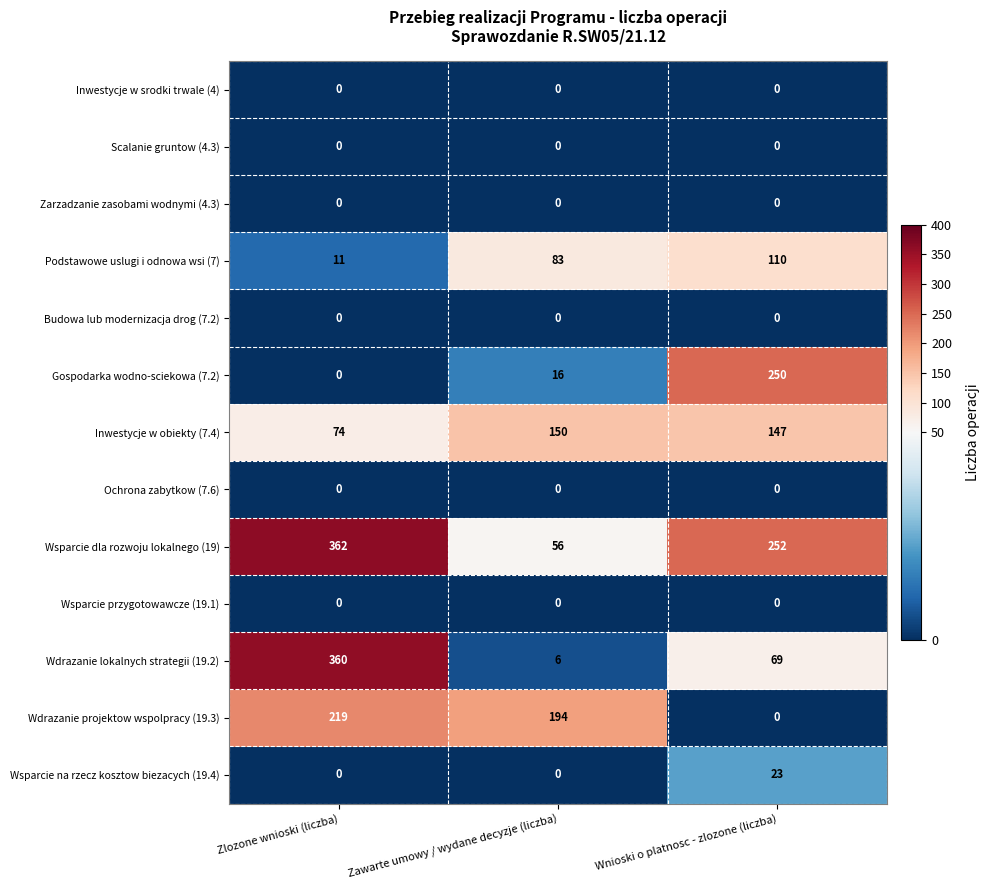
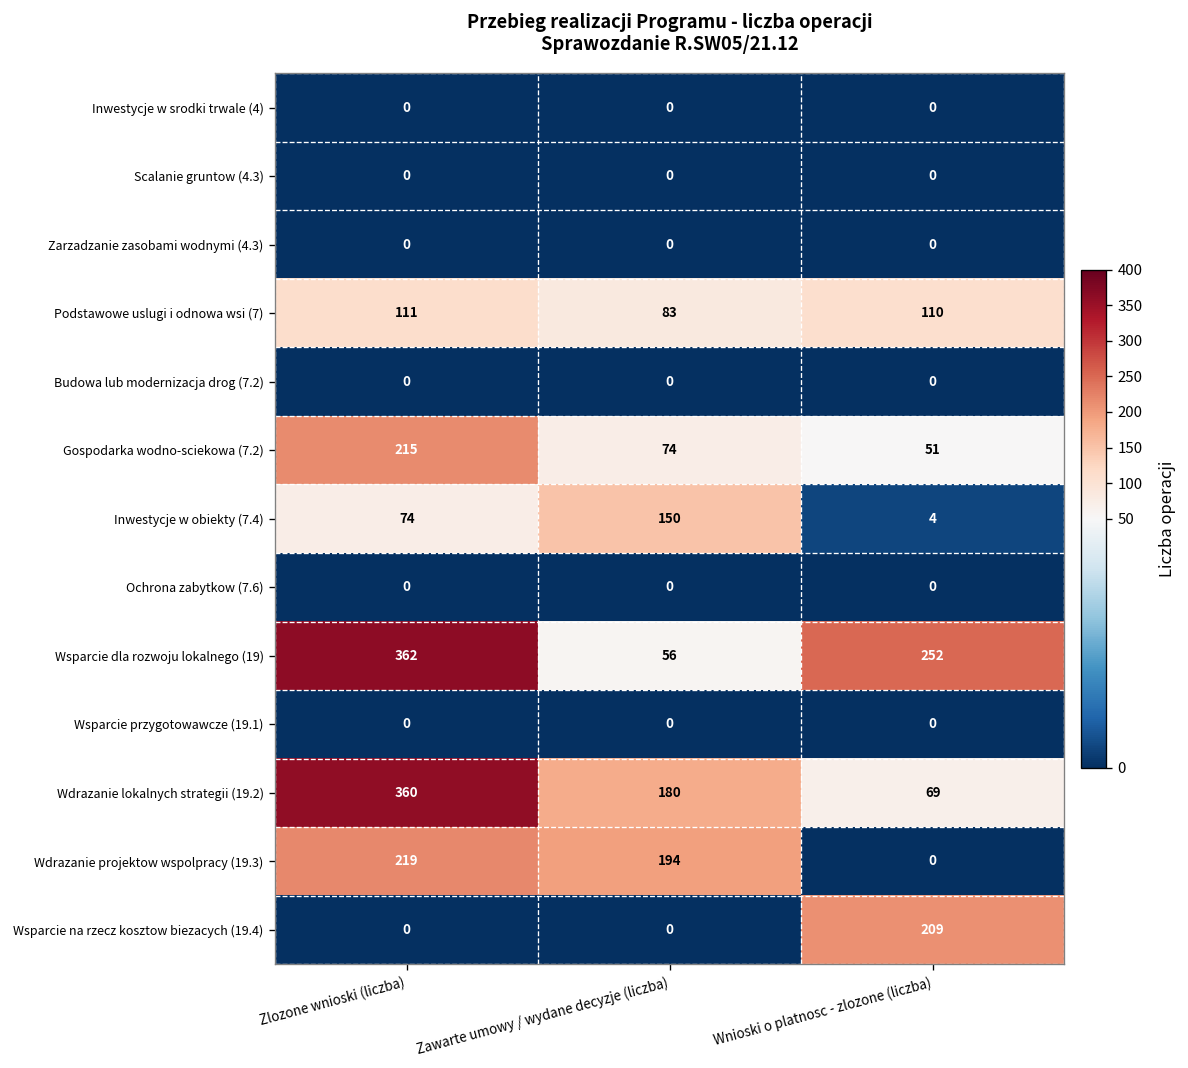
  {
    "Inwestycje w srodki trwale (4)": {
      "Zlozone wnioski (liczba)": 0,
      "Zawarte umowy / wydane decyzje (liczba)": 0,
      "Wnioski o platnosc - zlozone (liczba)": 0
    },
    "Scalanie gruntow (4.3)": {
      "Zlozone wnioski (liczba)": 0,
      "Zawarte umowy / wydane decyzje (liczba)": 0,
      "Wnioski o platnosc - zlozone (liczba)": 0
    },
    "Zarzadzanie zasobami wodnymi (4.3)": {
      "Zlozone wnioski (liczba)": 0,
      "Zawarte umowy / wydane decyzje (liczba)": 0,
      "Wnioski o platnosc - zlozone (liczba)": 0
    },
    "Podstawowe uslugi i odnowa wsi (7)": {
-     "Zlozone wnioski (liczba)": 11,
+     "Zlozone wnioski (liczba)": 111,
      "Zawarte umowy / wydane decyzje (liczba)": 83,
      "Wnioski o platnosc - zlozone (liczba)": 110
    },
    "Budowa lub modernizacja drog (7.2)": {
      "Zlozone wnioski (liczba)": 0,
      "Zawarte umowy / wydane decyzje (liczba)": 0,
      "Wnioski o platnosc - zlozone (liczba)": 0
    },
    "Gospodarka wodno-sciekowa (7.2)": {
-     "Zlozone wnioski (liczba)": 0,
-     "Zawarte umowy / wydane decyzje (liczba)": 16,
-     "Wnioski o platnosc - zlozone (liczba)": 250
+     "Zlozone wnioski (liczba)": 215,
+     "Zawarte umowy / wydane decyzje (liczba)": 74,
+     "Wnioski o platnosc - zlozone (liczba)": 51
    },
    "Inwestycje w obiekty (7.4)": {
      "Zlozone wnioski (liczba)": 74,
      "Zawarte umowy / wydane decyzje (liczba)": 150,
-     "Wnioski o platnosc - zlozone (liczba)": 147
+     "Wnioski o platnosc - zlozone (liczba)": 4
    },
    "Ochrona zabytkow (7.6)": {
      "Zlozone wnioski (liczba)": 0,
      "Zawarte umowy / wydane decyzje (liczba)": 0,
      "Wnioski o platnosc - zlozone (liczba)": 0
    },
    "Wsparcie dla rozwoju lokalnego (19)": {
      "Zlozone wnioski (liczba)": 362,
      "Zawarte umowy / wydane decyzje (liczba)": 56,
      "Wnioski o platnosc - zlozone (liczba)": 252
    },
    "Wsparcie przygotowawcze (19.1)": {
      "Zlozone wnioski (liczba)": 0,
      "Zawarte umowy / wydane decyzje (liczba)": 0,
      "Wnioski o platnosc - zlozone (liczba)": 0
    },
    "Wdrazanie lokalnych strategii (19.2)": {
      "Zlozone wnioski (liczba)": 360,
-     "Zawarte umowy / wydane decyzje (liczba)": 6,
+     "Zawarte umowy / wydane decyzje (liczba)": 180,
      "Wnioski o platnosc - zlozone (liczba)": 69
    },
    "Wdrazanie projektow wspolpracy (19.3)": {
      "Zlozone wnioski (liczba)": 219,
      "Zawarte umowy / wydane decyzje (liczba)": 194,
      "Wnioski o platnosc - zlozone (liczba)": 0
    },
    "Wsparcie na rzecz kosztow biezacych (19.4)": {
      "Zlozone wnioski (liczba)": 0,
      "Zawarte umowy / wydane decyzje (liczba)": 0,
-     "Wnioski o platnosc - zlozone (liczba)": 23
+     "Wnioski o platnosc - zlozone (liczba)": 209
    }
  }
